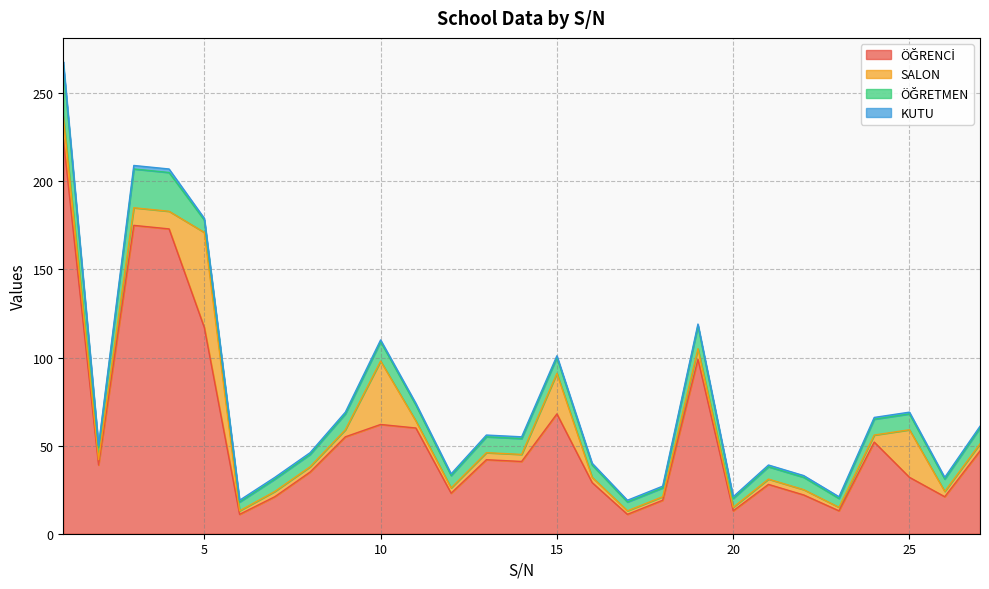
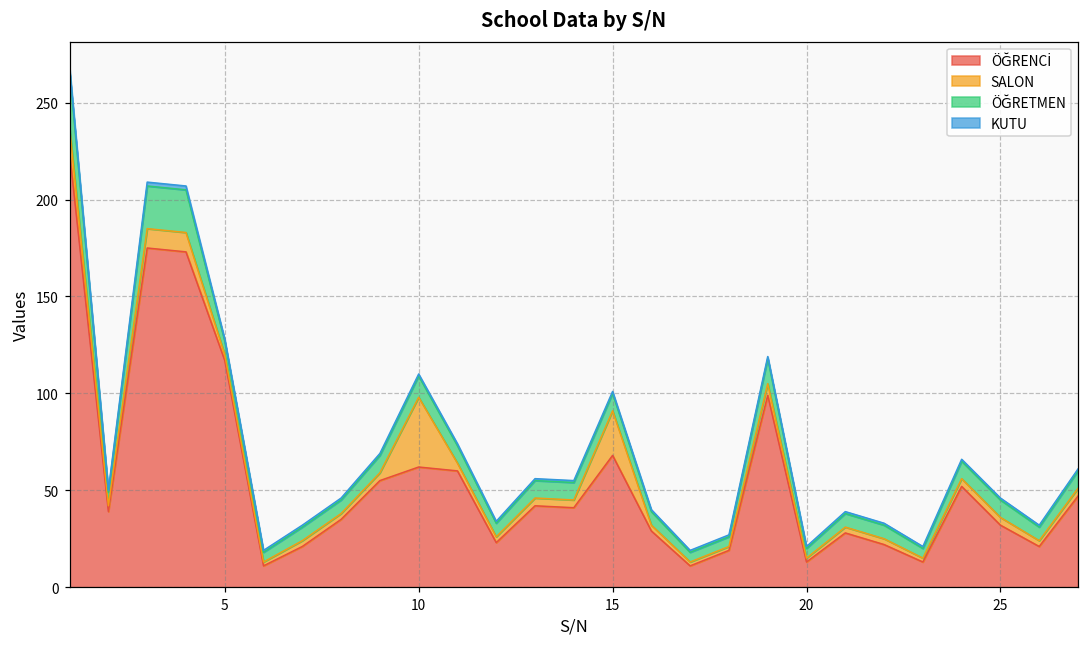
  {
    "ÖĞRENCİ": {
      "5": 117,
      "10": 62,
      "15": 68,
      "20": 13,
      "25": 32
    },
    "SALON": {
-     "5": 54,
+     "5": 3,
      "10": 36,
      "15": 23,
      "20": 2,
-     "25": 27
+     "25": 4
    }
  }
